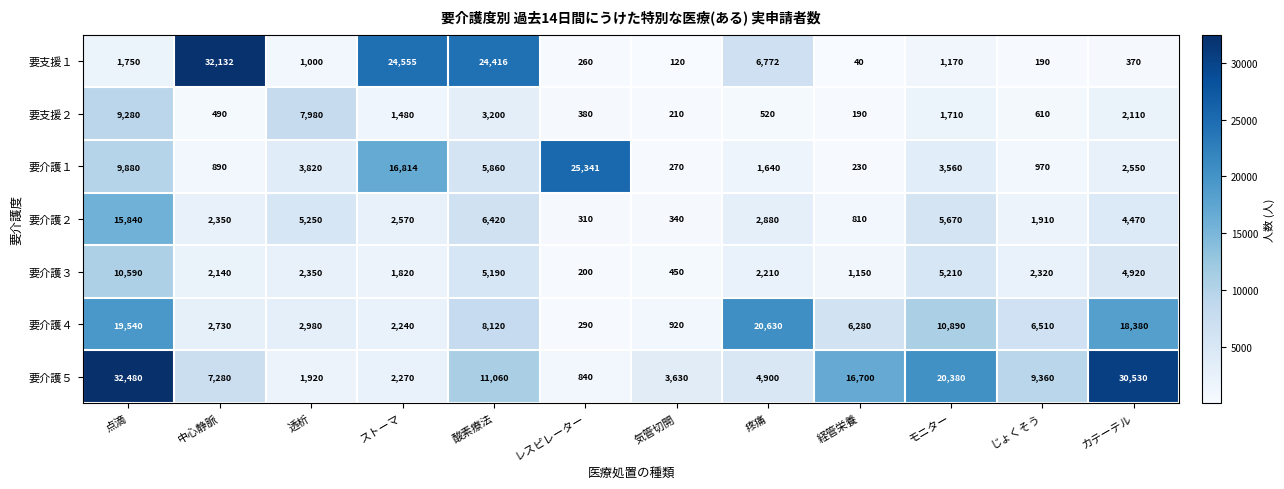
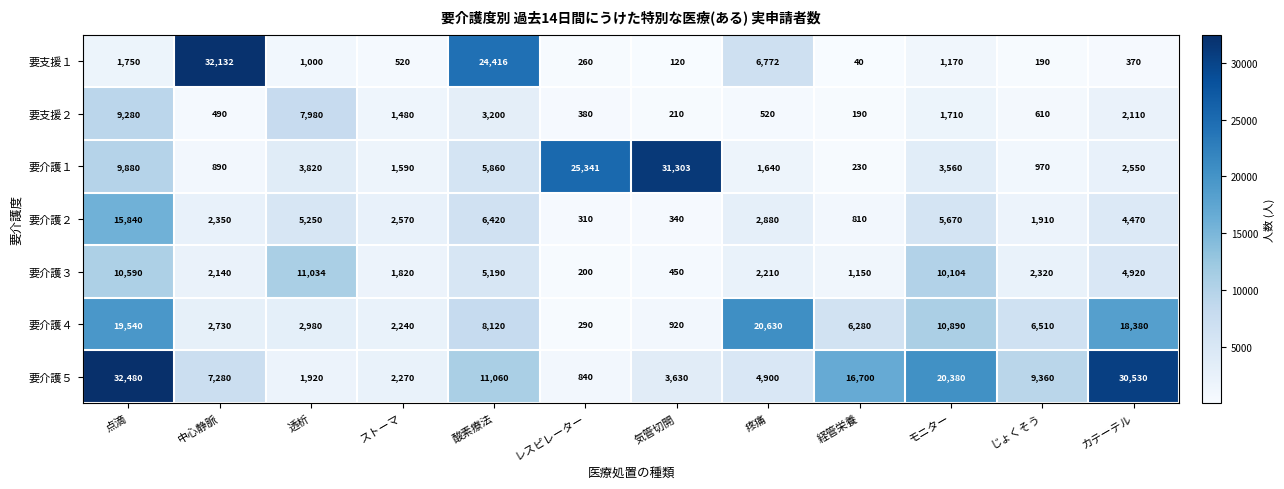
  {
    "要支援１": {
      "点滴": "1,750",
      "中心静脈": "32,132",
      "透析": "1,000",
-     "ストーマ": "24,555",
+     "ストーマ": "520",
      "酸素療法": "24,416",
      "レスピレーター": "260",
      "気管切開": "120",
      "疼痛": "6,772",
      "経管栄養": "40",
      "モニター": "1,170",
      "じょくそう": "190",
      "カテーテル": "370"
    },
    "要支援２": {
      "点滴": "9,280",
      "中心静脈": "490",
      "透析": "7,980",
      "ストーマ": "1,480",
      "酸素療法": "3,200",
      "レスピレーター": "380",
      "気管切開": "210",
      "疼痛": "520",
      "経管栄養": "190",
      "モニター": "1,710",
      "じょくそう": "610",
      "カテーテル": "2,110"
    },
    "要介護１": {
      "点滴": "9,880",
      "中心静脈": "890",
      "透析": "3,820",
-     "ストーマ": "16,814",
+     "ストーマ": "1,590",
      "酸素療法": "5,860",
      "レスピレーター": "25,341",
-     "気管切開": "270",
+     "気管切開": "31,303",
      "疼痛": "1,640",
      "経管栄養": "230",
      "モニター": "3,560",
      "じょくそう": "970",
      "カテーテル": "2,550"
    },
    "要介護２": {
      "点滴": "15,840",
      "中心静脈": "2,350",
      "透析": "5,250",
      "ストーマ": "2,570",
      "酸素療法": "6,420",
      "レスピレーター": "310",
      "気管切開": "340",
      "疼痛": "2,880",
      "経管栄養": "810",
      "モニター": "5,670",
      "じょくそう": "1,910",
      "カテーテル": "4,470"
    },
    "要介護３": {
      "点滴": "10,590",
      "中心静脈": "2,140",
-     "透析": "2,350",
+     "透析": "11,034",
      "ストーマ": "1,820",
      "酸素療法": "5,190",
      "レスピレーター": "200",
      "気管切開": "450",
      "疼痛": "2,210",
      "経管栄養": "1,150",
-     "モニター": "5,210",
+     "モニター": "10,104",
      "じょくそう": "2,320",
      "カテーテル": "4,920"
    },
    "要介護４": {
      "点滴": "19,540",
      "中心静脈": "2,730",
      "透析": "2,980",
      "ストーマ": "2,240",
      "酸素療法": "8,120",
      "レスピレーター": "290",
      "気管切開": "920",
      "疼痛": "20,630",
      "経管栄養": "6,280",
      "モニター": "10,890",
      "じょくそう": "6,510",
      "カテーテル": "18,380"
    },
    "要介護５": {
      "点滴": "32,480",
      "中心静脈": "7,280",
      "透析": "1,920",
      "ストーマ": "2,270",
      "酸素療法": "11,060",
      "レスピレーター": "840",
      "気管切開": "3,630",
      "疼痛": "4,900",
      "経管栄養": "16,700",
      "モニター": "20,380",
      "じょくそう": "9,360",
      "カテーテル": "30,530"
    }
  }
